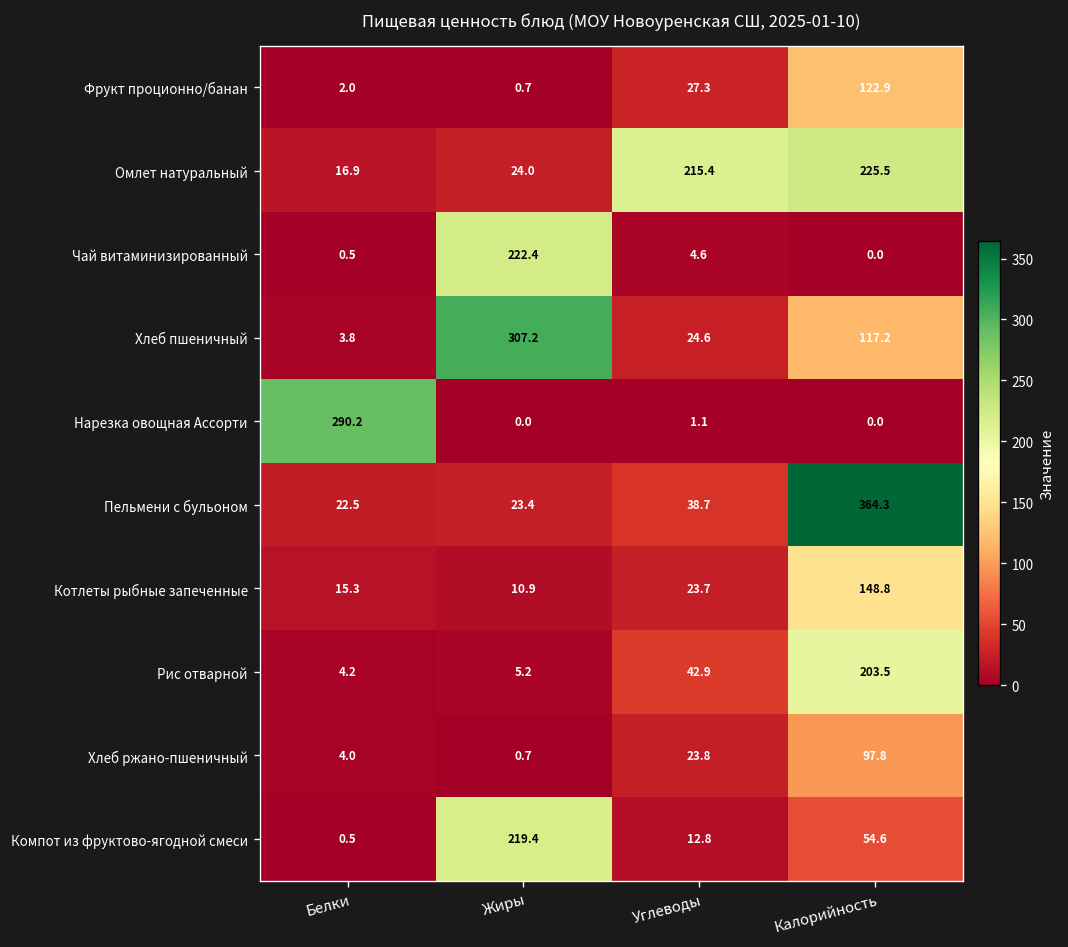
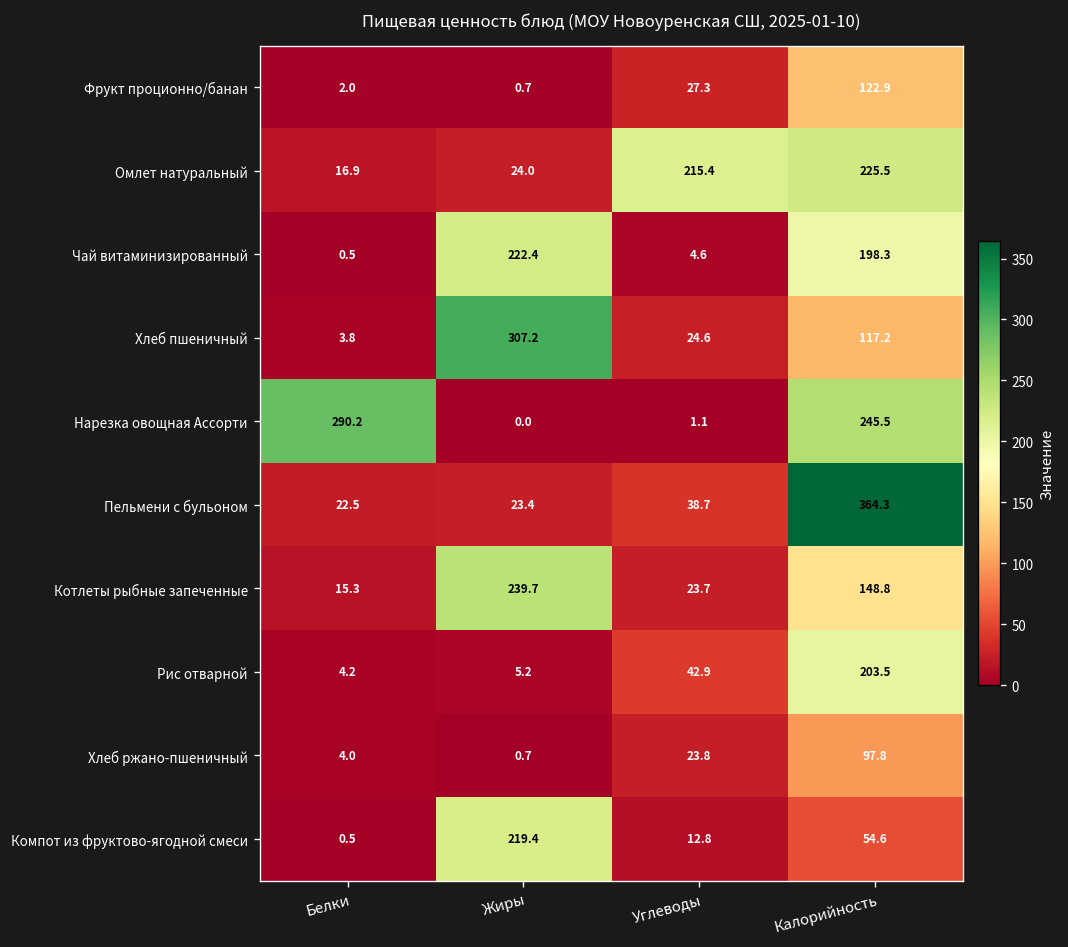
  {
    "Фрукт проционно/банан": {
      "Белки": 2.0,
      "Жиры": 0.7,
      "Углеводы": 27.3,
      "Калорийность": 122.9
    },
    "Омлет натуральный": {
      "Белки": 16.9,
      "Жиры": 24.0,
      "Углеводы": 215.4,
      "Калорийность": 225.5
    },
    "Чай витаминизированный": {
      "Белки": 0.5,
      "Жиры": 222.4,
      "Углеводы": 4.6,
-     "Калорийность": 0.0
+     "Калорийность": 198.3
    },
    "Хлеб пшеничный": {
      "Белки": 3.8,
      "Жиры": 307.2,
      "Углеводы": 24.6,
      "Калорийность": 117.2
    },
    "Нарезка овощная Ассорти": {
      "Белки": 290.2,
      "Жиры": 0.0,
      "Углеводы": 1.1,
-     "Калорийность": 0.0
+     "Калорийность": 245.5
    },
    "Пельмени с бульоном": {
      "Белки": 22.5,
      "Жиры": 23.4,
      "Углеводы": 38.7,
      "Калорийность": 364.3
    },
    "Котлеты рыбные запеченные": {
      "Белки": 15.3,
-     "Жиры": 10.9,
+     "Жиры": 239.7,
      "Углеводы": 23.7,
      "Калорийность": 148.8
    },
    "Рис отварной": {
      "Белки": 4.2,
      "Жиры": 5.2,
      "Углеводы": 42.9,
      "Калорийность": 203.5
    },
    "Хлеб ржано-пшеничный": {
      "Белки": 4.0,
      "Жиры": 0.7,
      "Углеводы": 23.8,
      "Калорийность": 97.8
    },
    "Компот из фруктово-ягодной смеси": {
      "Белки": 0.5,
      "Жиры": 219.4,
      "Углеводы": 12.8,
      "Калорийность": 54.6
    }
  }
